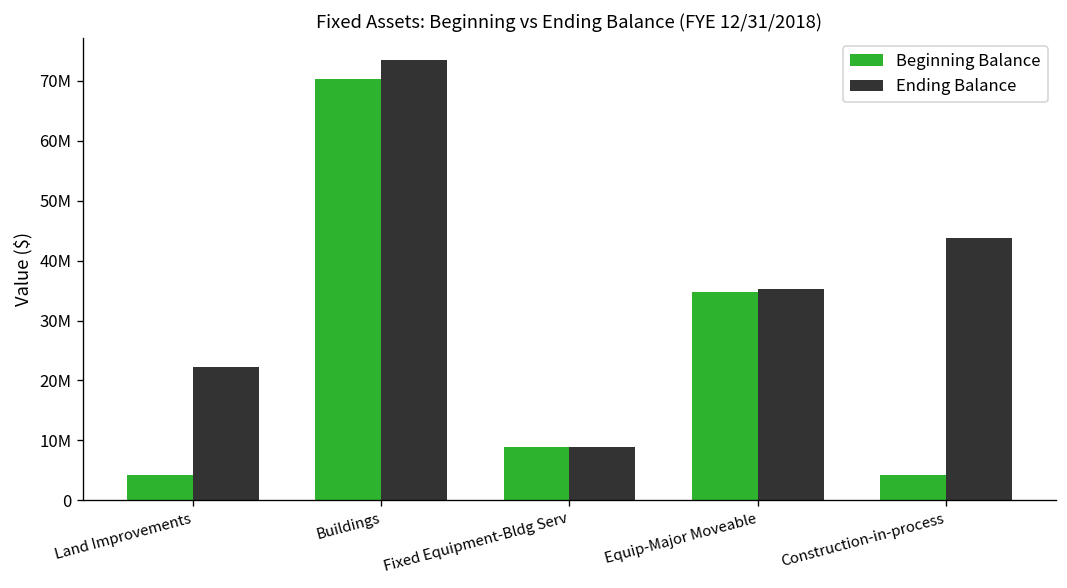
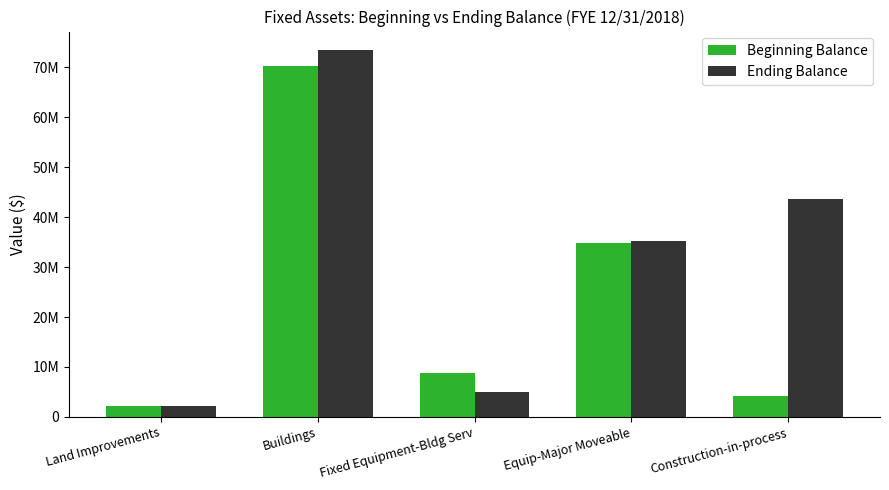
  {
    "Beginning Balance": {
-     "Land Improvements": 4000000,
+     "Land Improvements": 2000000,
      "Buildings": 70000000,
      "Fixed Equipment-Bldg Serv": 9000000,
      "Equip-Major Moveable": 35000000,
      "Construction-in-process": 4000000
    },
    "Ending Balance": {
-     "Land Improvements": 22000000,
+     "Land Improvements": 2000000,
      "Buildings": 74000000,
-     "Fixed Equipment-Bldg Serv": 9000000,
+     "Fixed Equipment-Bldg Serv": 5000000,
      "Equip-Major Moveable": 35000000,
      "Construction-in-process": 44000000
    }
  }
